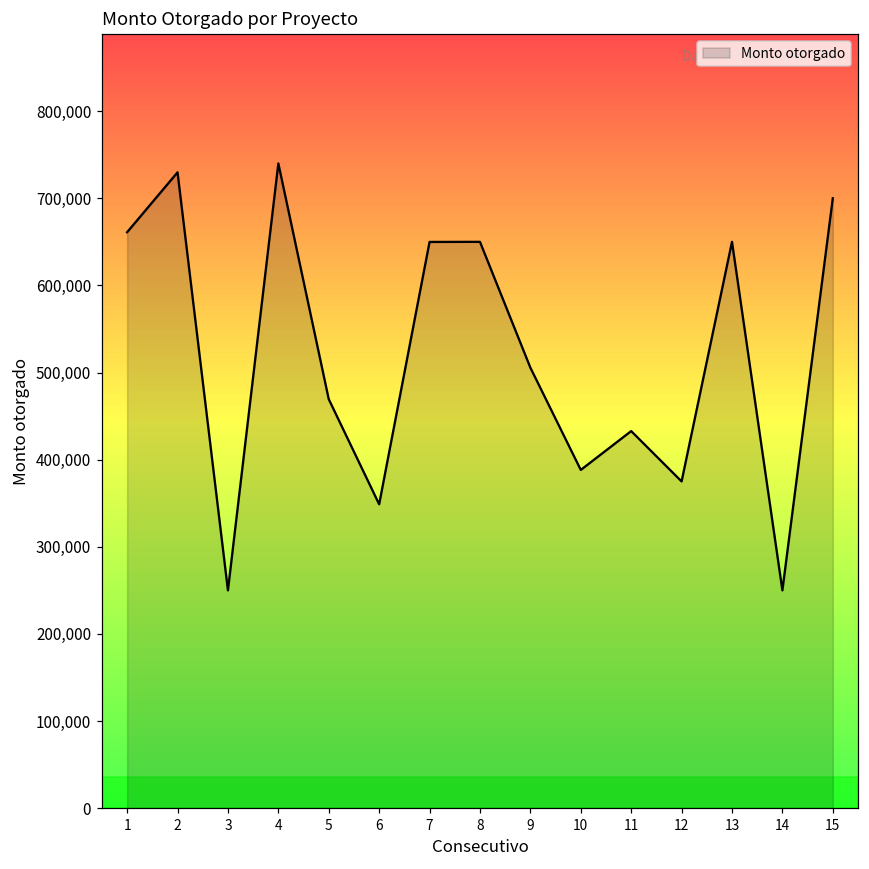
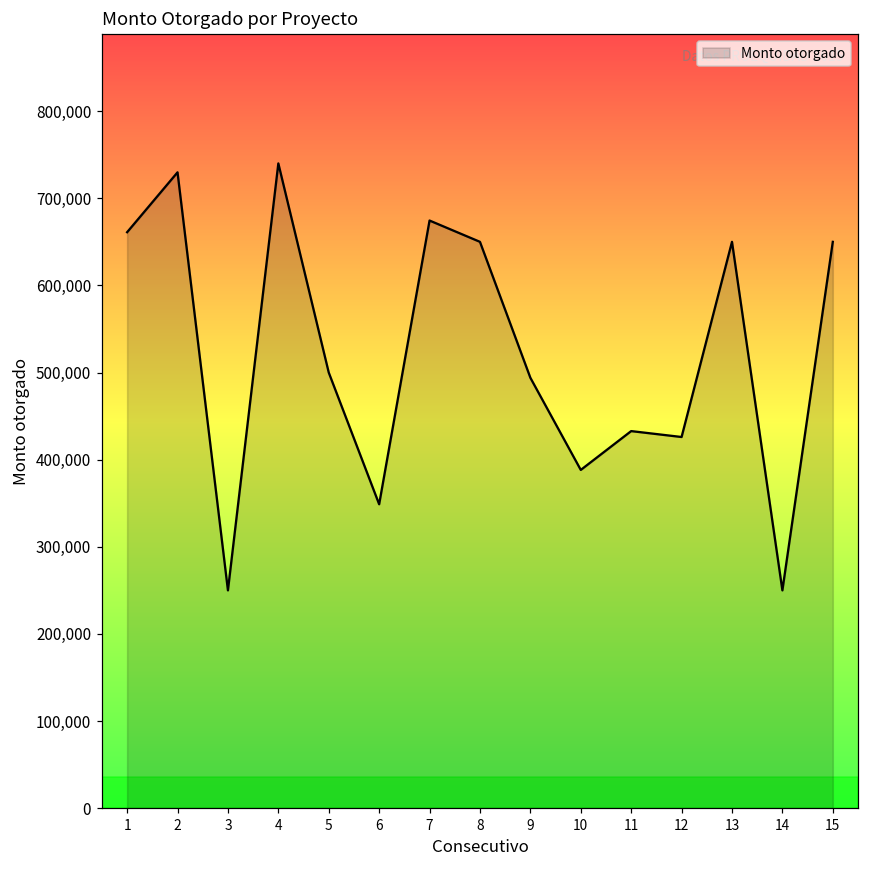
  {
    "1": "660,000",
    "2": "730,000",
    "3": "250,000",
    "4": "740,000",
-   "5": "470,000",
+   "5": "500,000",
    "6": "350,000",
-   "7": "650,000",
+   "7": "670,000",
    "8": "650,000",
-   "9": "510,000",
+   "9": "490,000",
    "10": "390,000",
    "11": "430,000",
-   "12": "380,000",
+   "12": "430,000",
    "13": "650,000",
    "14": "250,000",
-   "15": "700,000"
+   "15": "650,000"
  }
